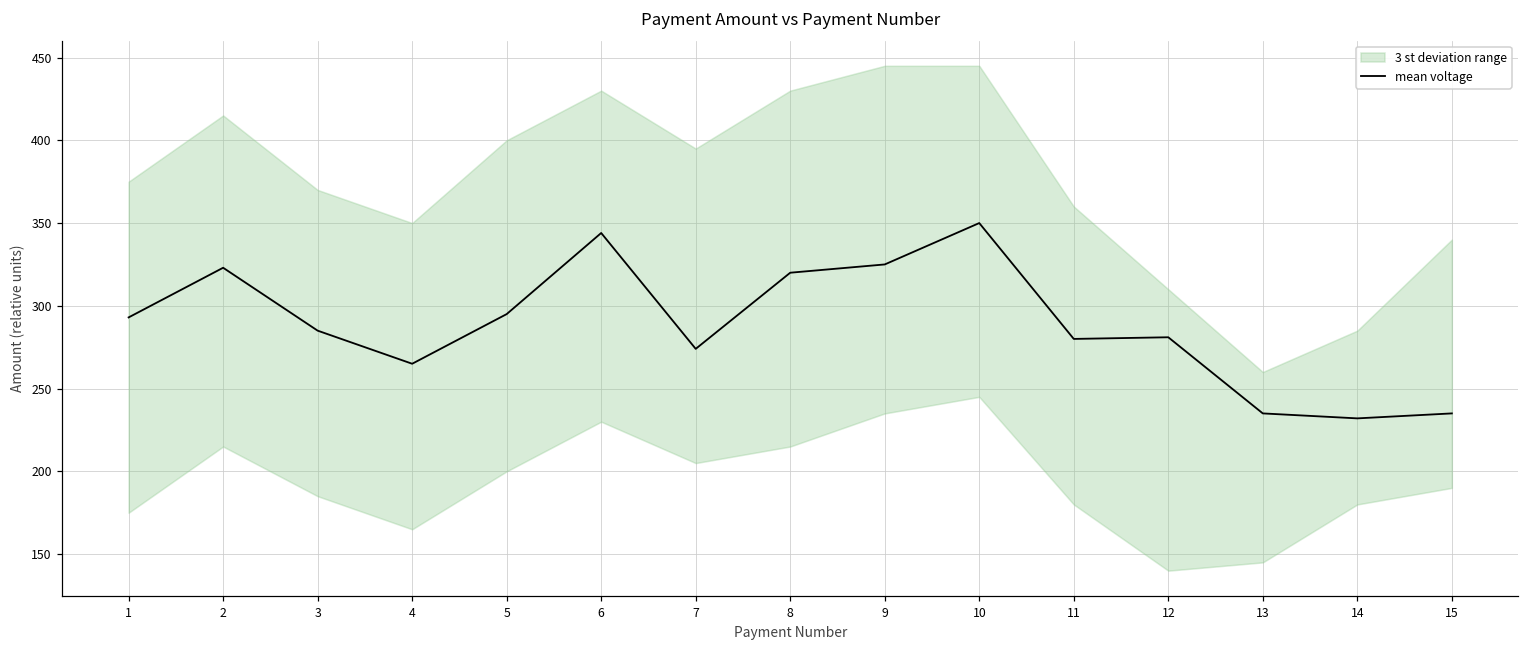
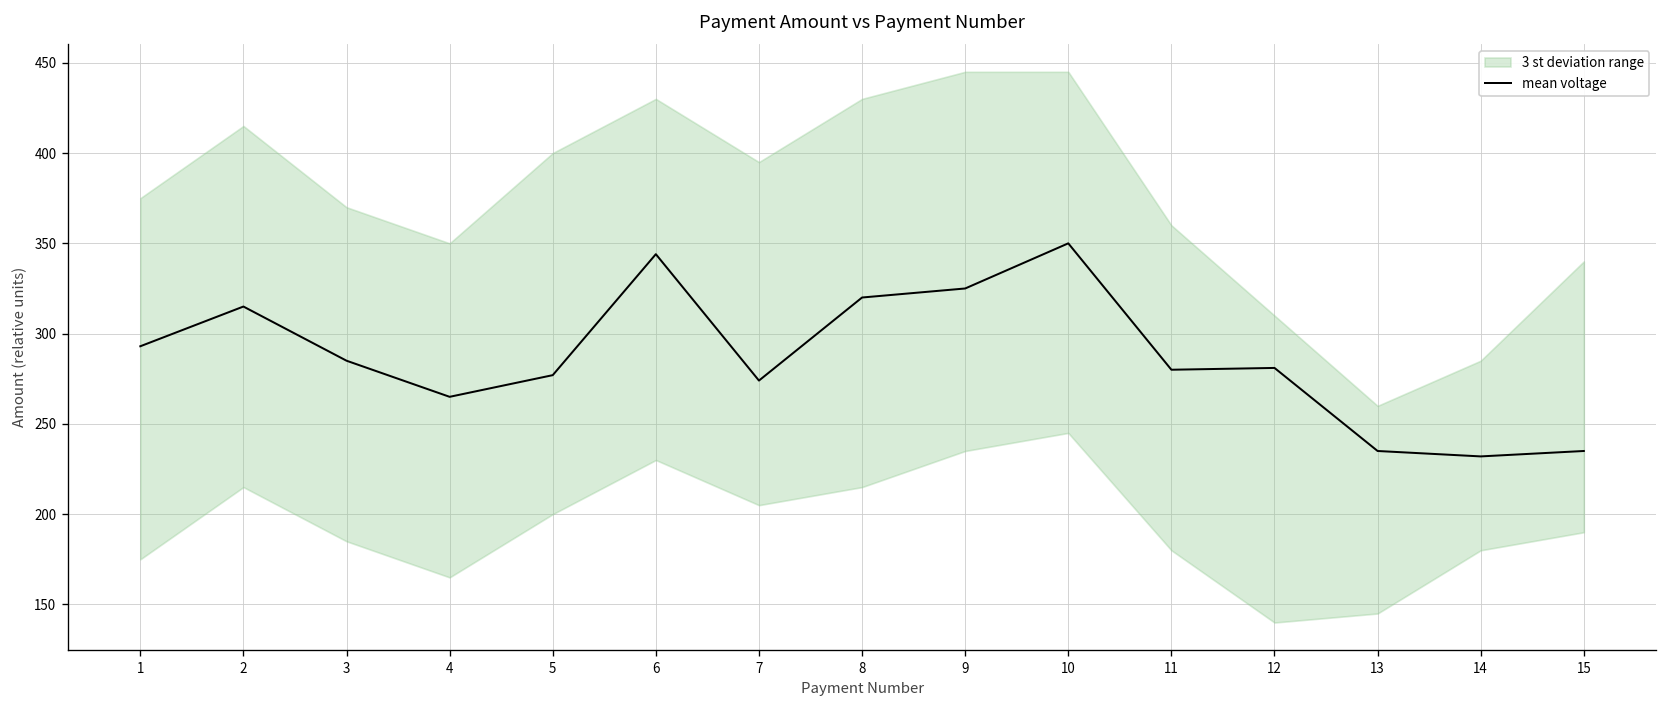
  {
    "mean voltage": {
      "1": 293,
-     "2": 323,
+     "2": 315,
      "3": 285,
      "4": 265,
-     "5": 295,
+     "5": 277,
      "6": 344,
      "7": 274,
      "8": 320,
      "9": 325,
      "10": 350,
      "11": 280,
      "12": 281,
      "13": 235,
      "14": 232,
      "15": 235
    }
  }
